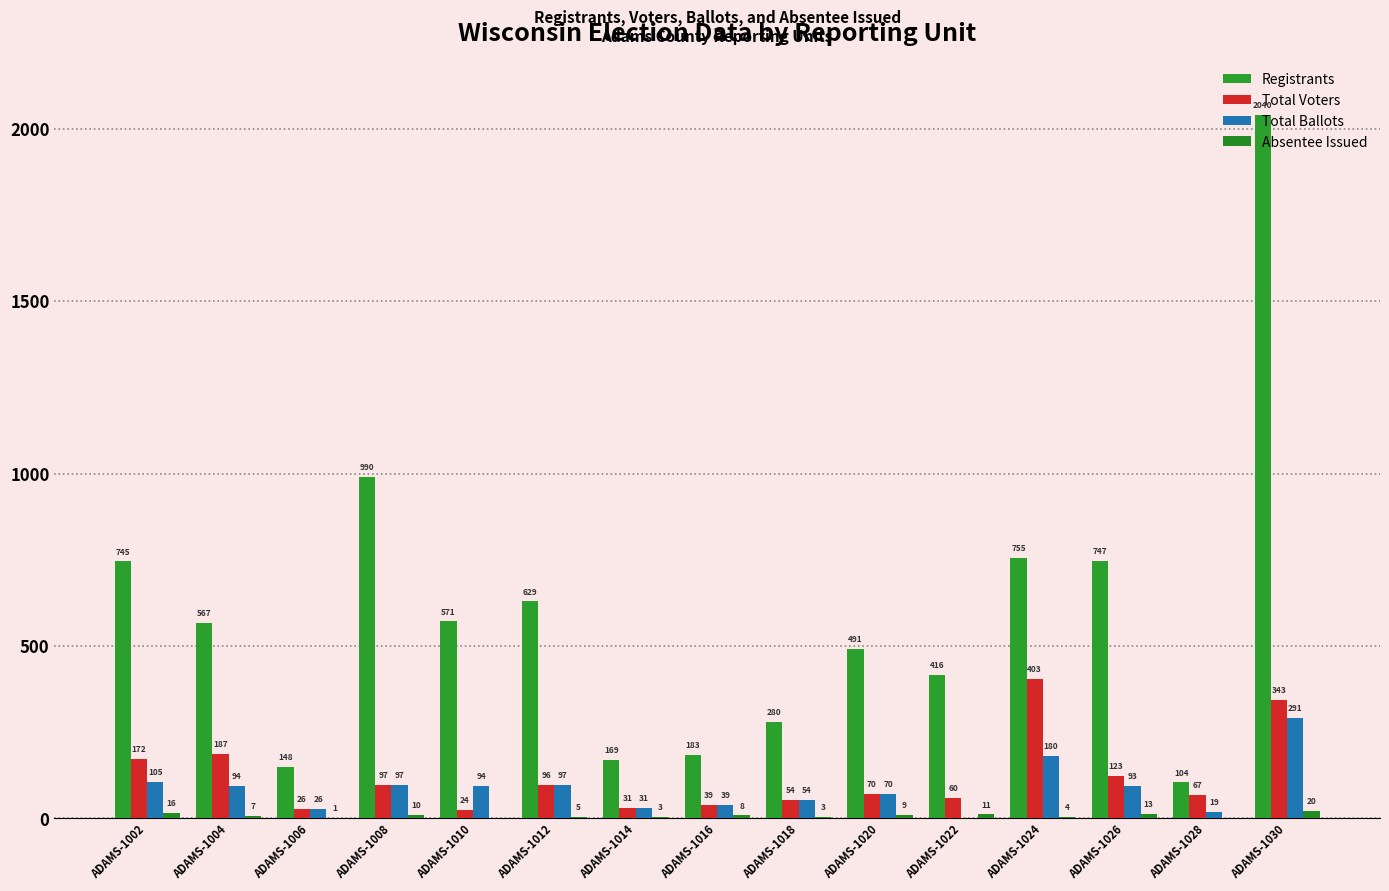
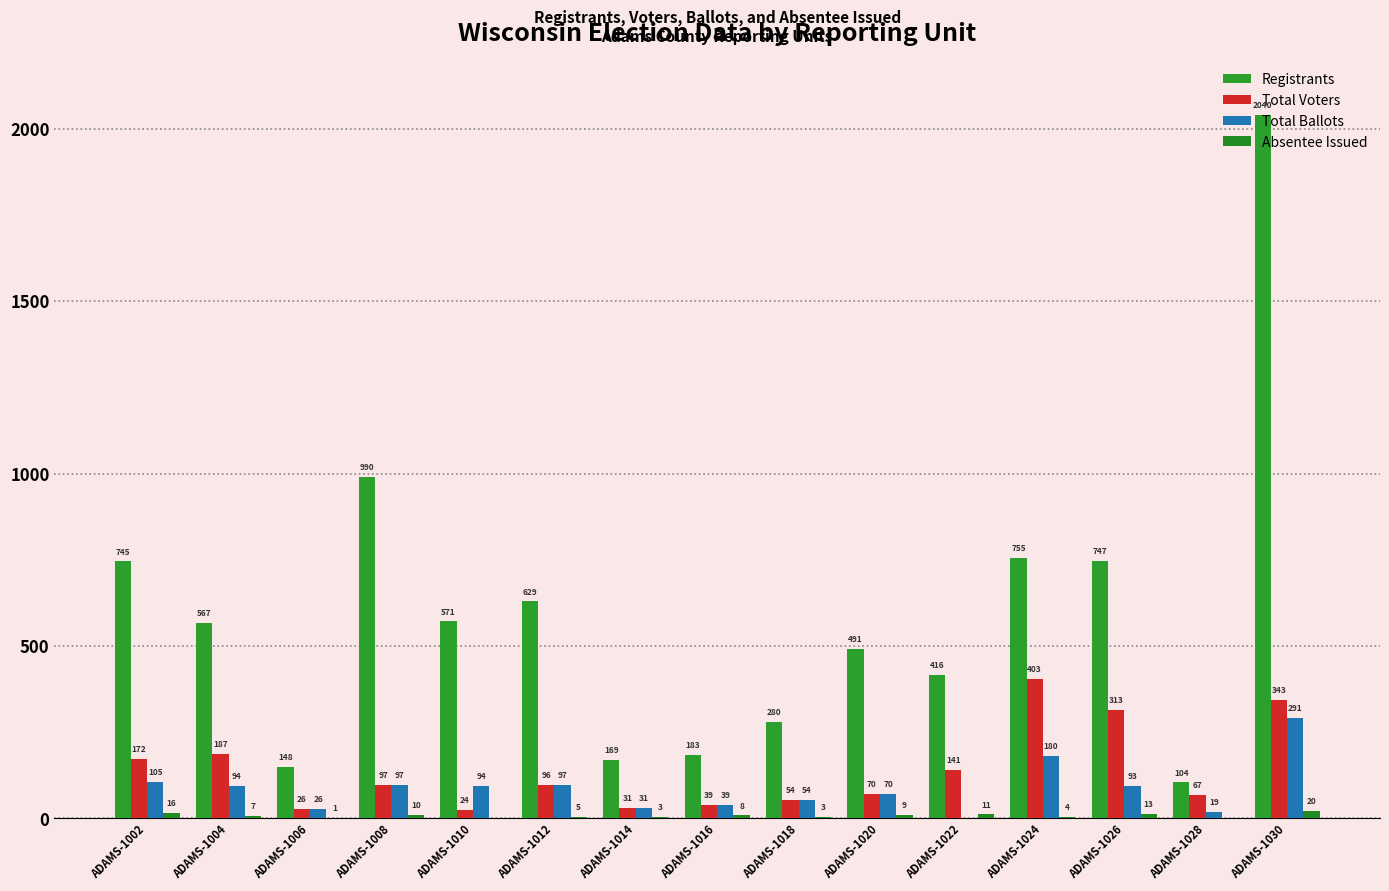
  {
    "Total Voters": {
      "ADAMS-1002": 172,
      "ADAMS-1004": 187,
      "ADAMS-1006": 26,
      "ADAMS-1008": 97,
      "ADAMS-1010": 24,
      "ADAMS-1012": 96,
      "ADAMS-1014": 31,
      "ADAMS-1016": 39,
      "ADAMS-1018": 54,
      "ADAMS-1020": 70,
-     "ADAMS-1022": 60,
+     "ADAMS-1022": 141,
      "ADAMS-1024": 403,
-     "ADAMS-1026": 123,
+     "ADAMS-1026": 313,
      "ADAMS-1028": 67,
      "ADAMS-1030": 343
    },
    "Total Ballots": {
      "ADAMS-1002": 105,
      "ADAMS-1004": 94,
      "ADAMS-1006": 26,
      "ADAMS-1008": 97,
      "ADAMS-1010": 94,
      "ADAMS-1012": 97,
      "ADAMS-1014": 31,
      "ADAMS-1016": 39,
      "ADAMS-1018": 54,
      "ADAMS-1020": 70,
      "ADAMS-1024": 180,
      "ADAMS-1026": 93,
      "ADAMS-1028": 19,
      "ADAMS-1030": 291
    }
  }
